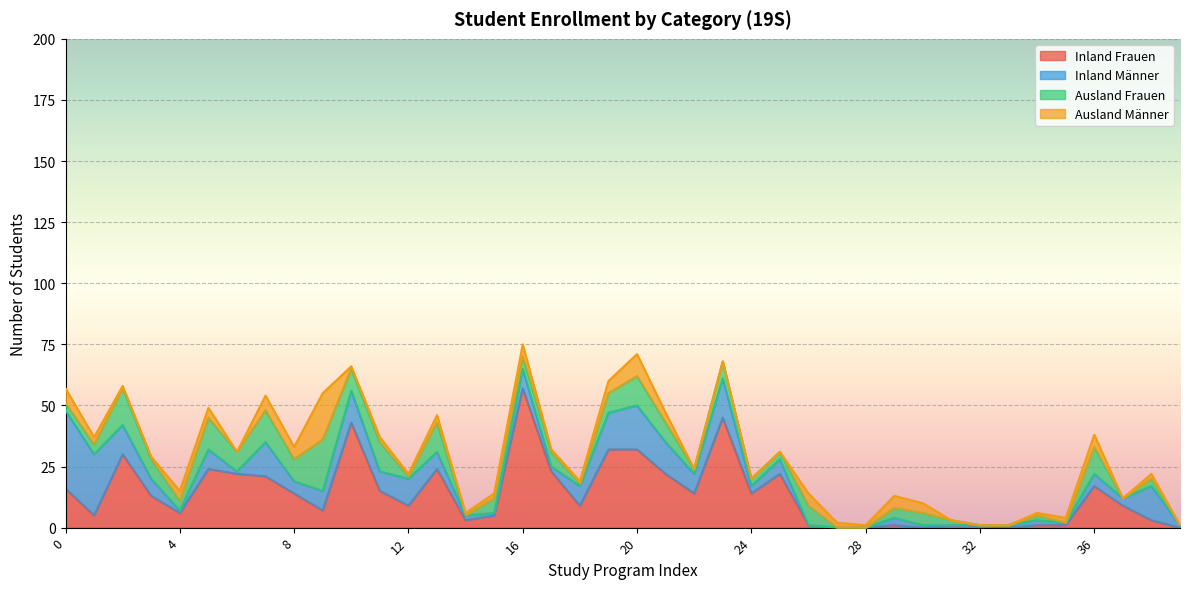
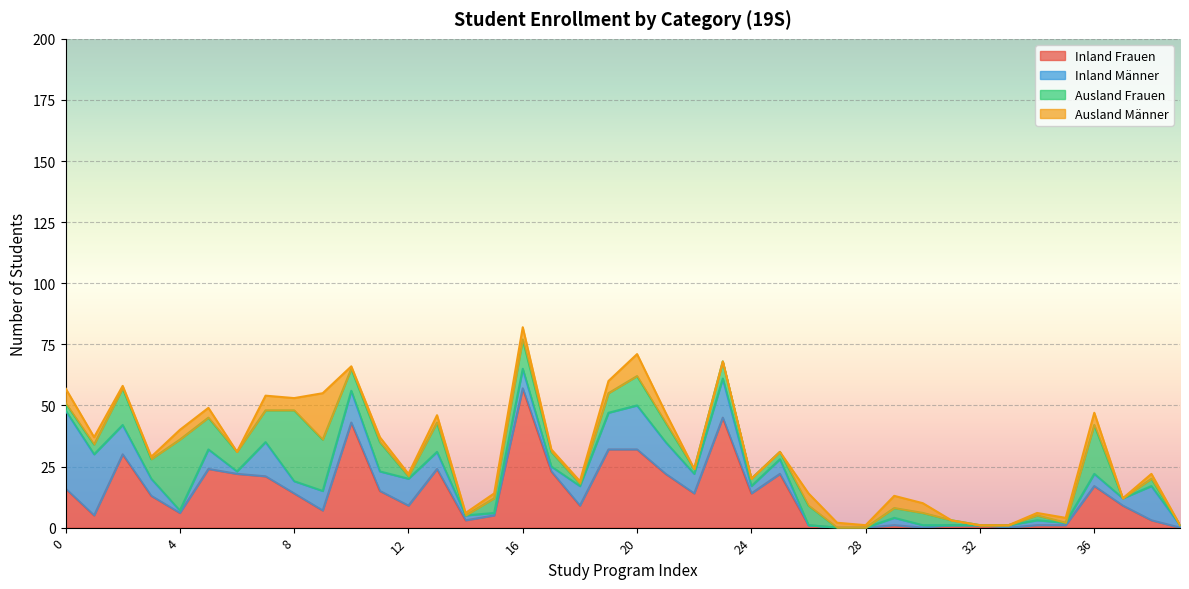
  {
    "Inland Frauen": {
      "0": 16,
      "8": 14,
      "12": 9,
      "16": 57,
      "20": 32,
      "24": 14,
      "36": 17
    },
    "Inland Männer": {
      "0": 32,
      "8": 5,
      "16": 8,
      "20": 18,
      "24": 3,
      "36": 5
    },
    "Ausland Frauen": {
      "0": 3,
-     "4": 4,
-     "8": 9,
-     "16": 5,
+     "4": 29,
+     "8": 29,
+     "16": 12,
      "20": 12,
-     "36": 11
+     "36": 20
    },
    "Ausland Männer": {
      "0": 6,
      "4": 4,
      "8": 5,
      "16": 5,
      "20": 9,
      "36": 5
    }
  }
